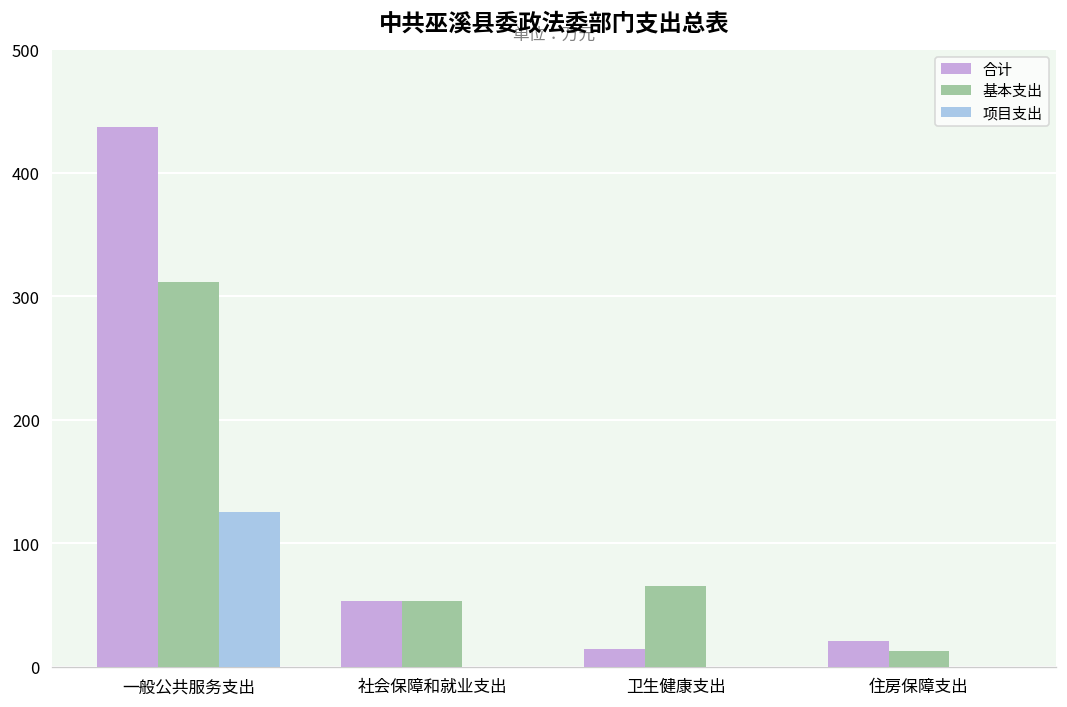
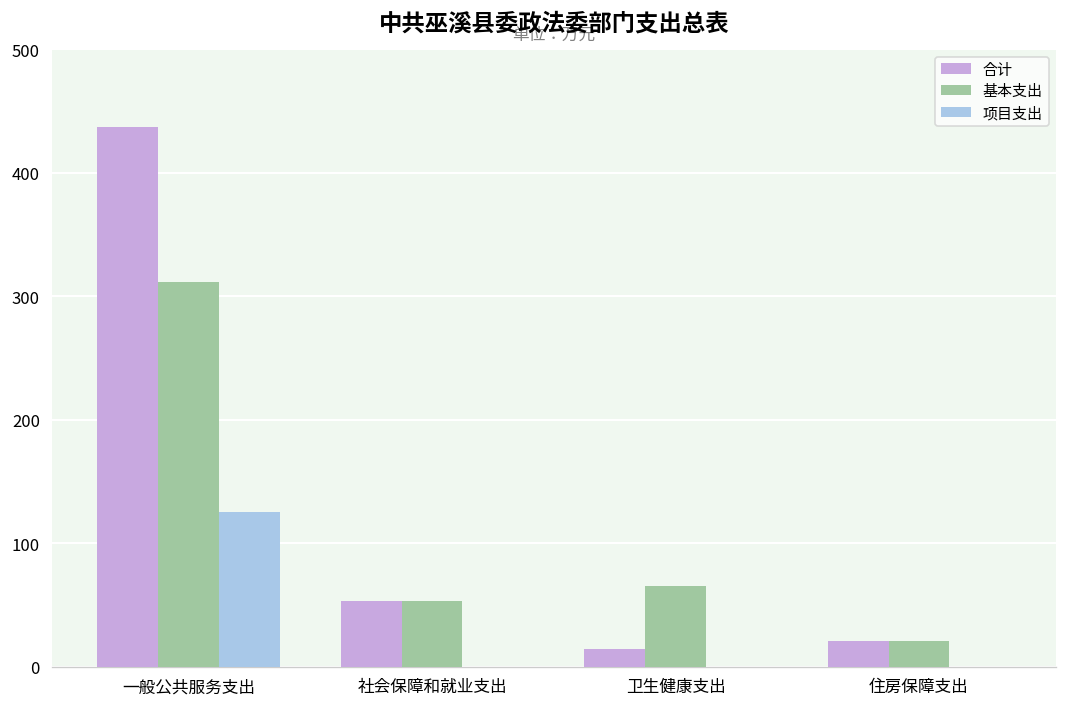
  {
    "基本支出": {
      "一般公共服务支出": 312,
      "社会保障和就业支出": 53,
      "卫生健康支出": 65,
-     "住房保障支出": 12
+     "住房保障支出": 21
    }
  }
